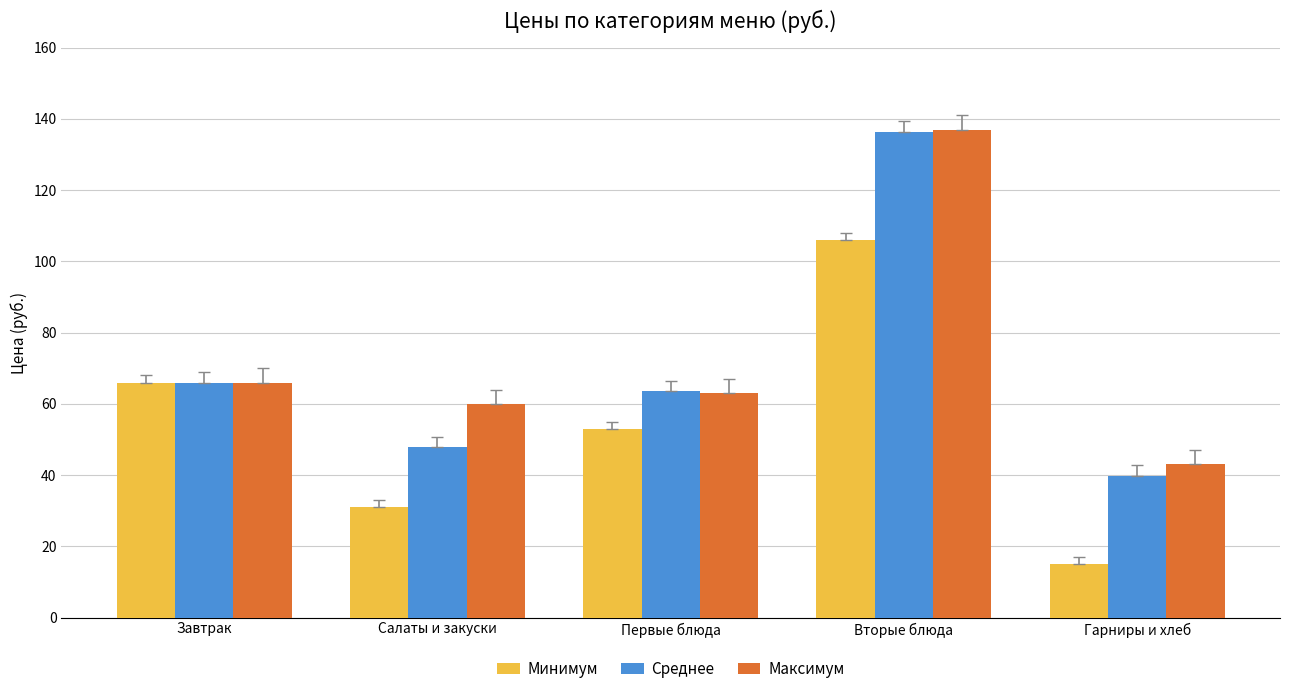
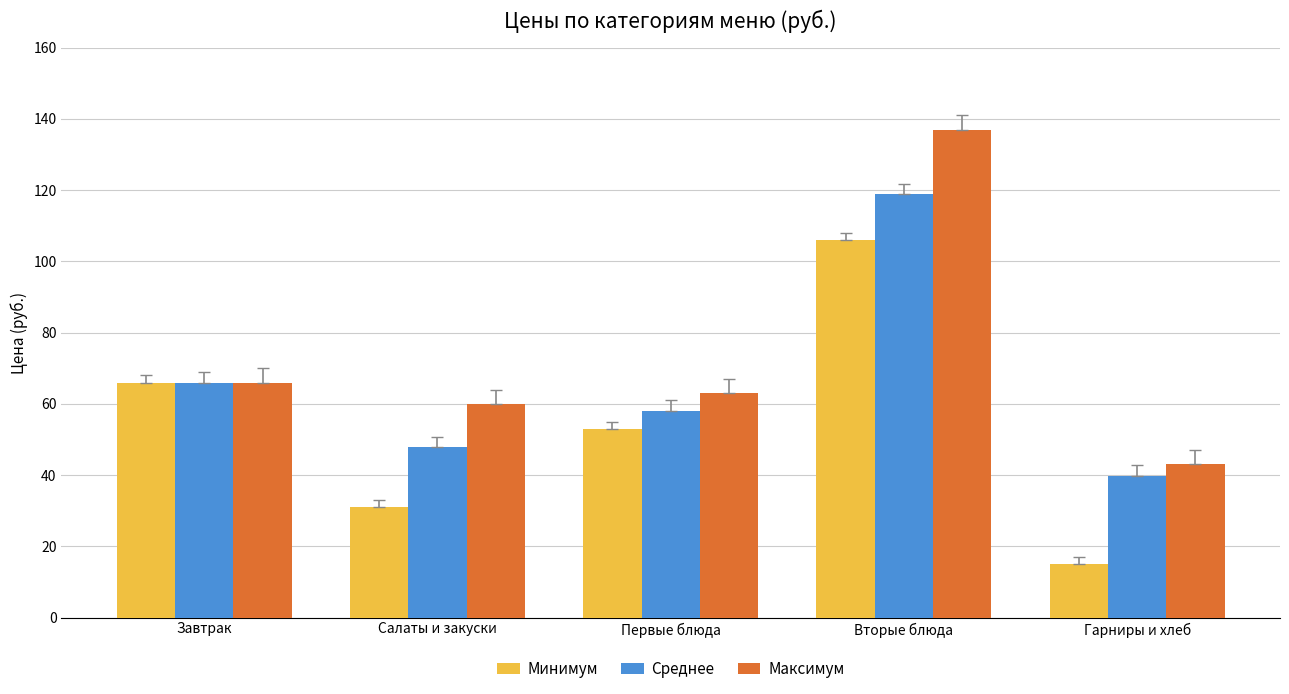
  {
    "Минимум": {
      "Завтрак": 66,
      "Салаты и закуски": 31,
      "Первые блюда": 53,
      "Вторые блюда": 106,
      "Гарниры и хлеб": 15
    },
    "Среднее": {
      "Завтрак": 66,
      "Салаты и закуски": 48,
-     "Первые блюда": 64,
-     "Вторые блюда": 136,
+     "Первые блюда": 58,
+     "Вторые блюда": 119,
      "Гарниры и хлеб": 40
    },
    "Максимум": {
      "Завтрак": 66,
      "Салаты и закуски": 60,
      "Первые блюда": 63,
      "Вторые блюда": 137,
      "Гарниры и хлеб": 43
    }
  }
